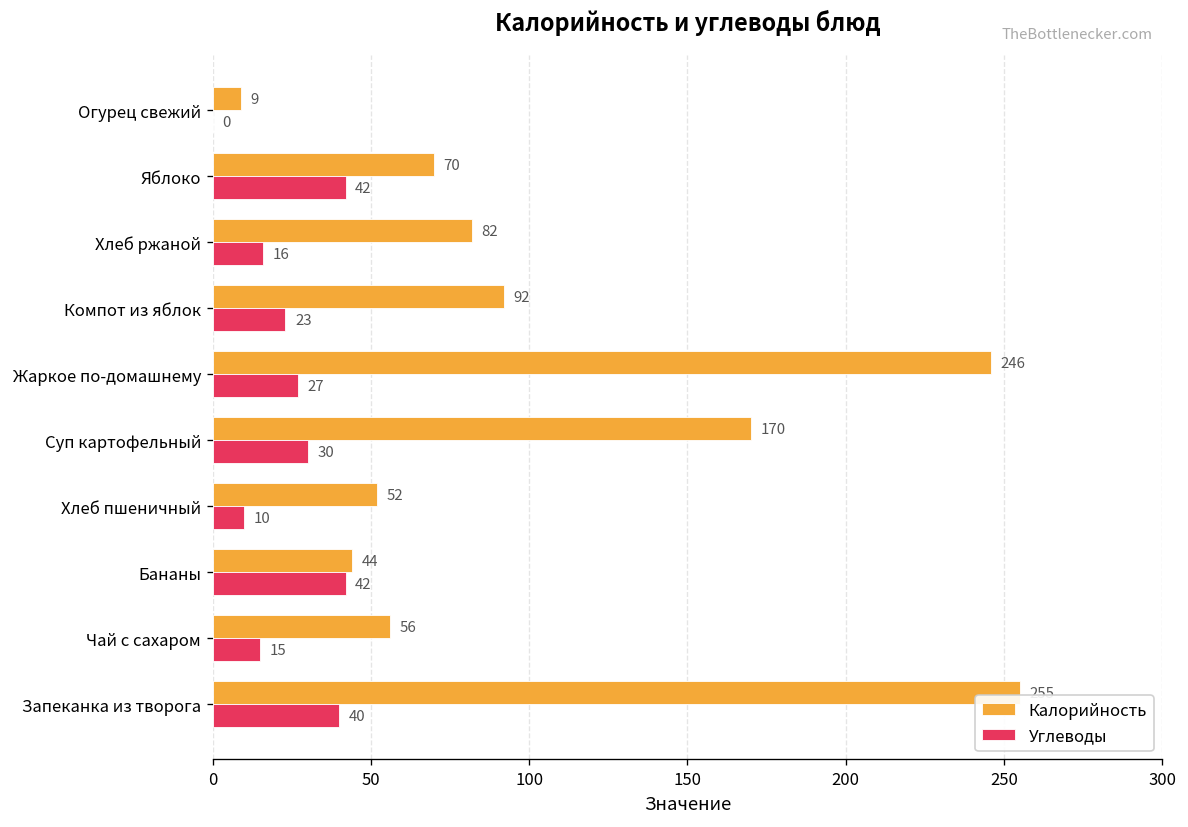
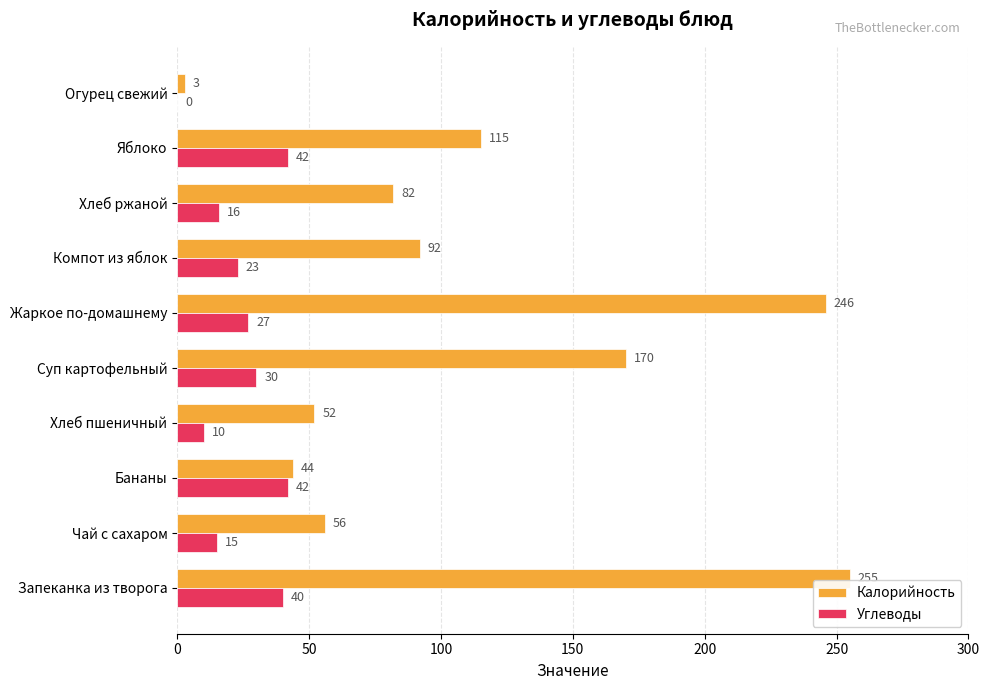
  {
    "Калорийность": {
-     "Огурец свежий": 9,
-     "Яблоко": 70,
+     "Огурец свежий": 3,
+     "Яблоко": 115,
      "Хлеб ржаной": 82,
      "Компот из яблок": 92,
      "Жаркое по-домашнему": 246,
      "Суп картофельный": 170,
      "Хлеб пшеничный": 52,
      "Бананы": 44,
      "Чай с сахаром": 56
    },
    "Углеводы": {
      "Огурец свежий": 0,
      "Яблоко": 42,
      "Хлеб ржаной": 16,
      "Компот из яблок": 23,
      "Жаркое по-домашнему": 27,
      "Суп картофельный": 30,
      "Хлеб пшеничный": 10,
      "Бананы": 42,
      "Чай с сахаром": 15,
      "Запеканка из творога": 40
    }
  }
